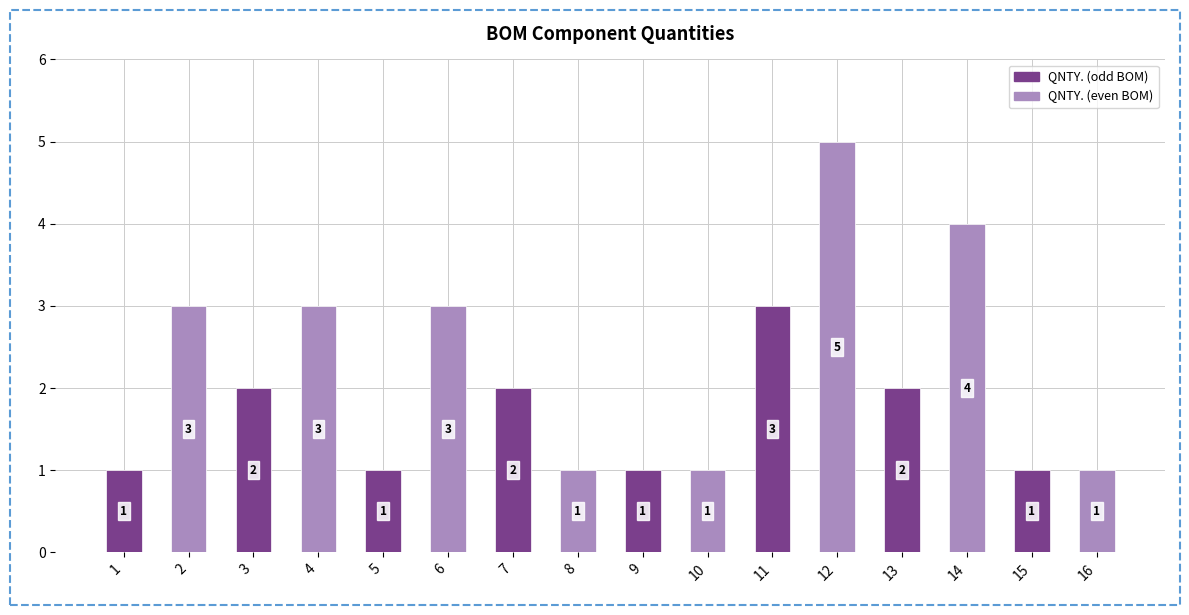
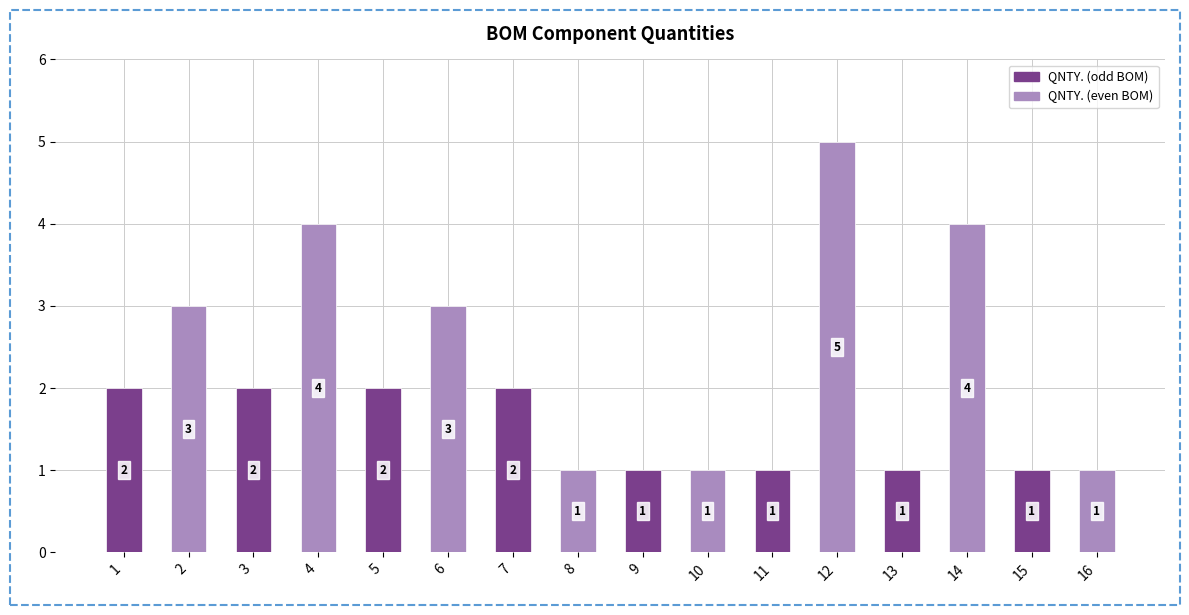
  {
-   "1": 1,
-   "4": 3,
-   "5": 1,
-   "11": 3,
-   "13": 2
+   "1": 2,
+   "4": 4,
+   "5": 2,
+   "11": 1,
+   "13": 1
  }
